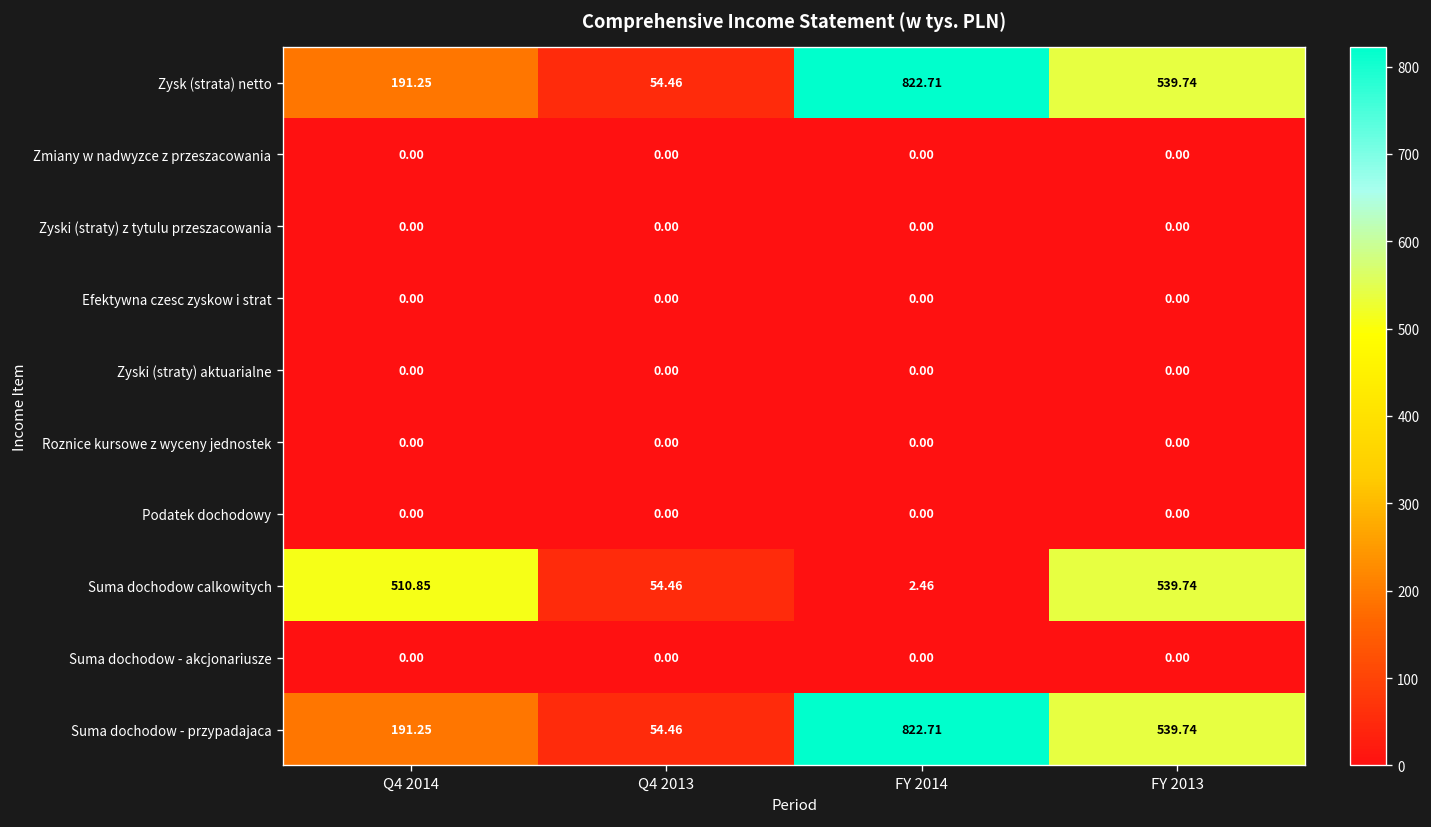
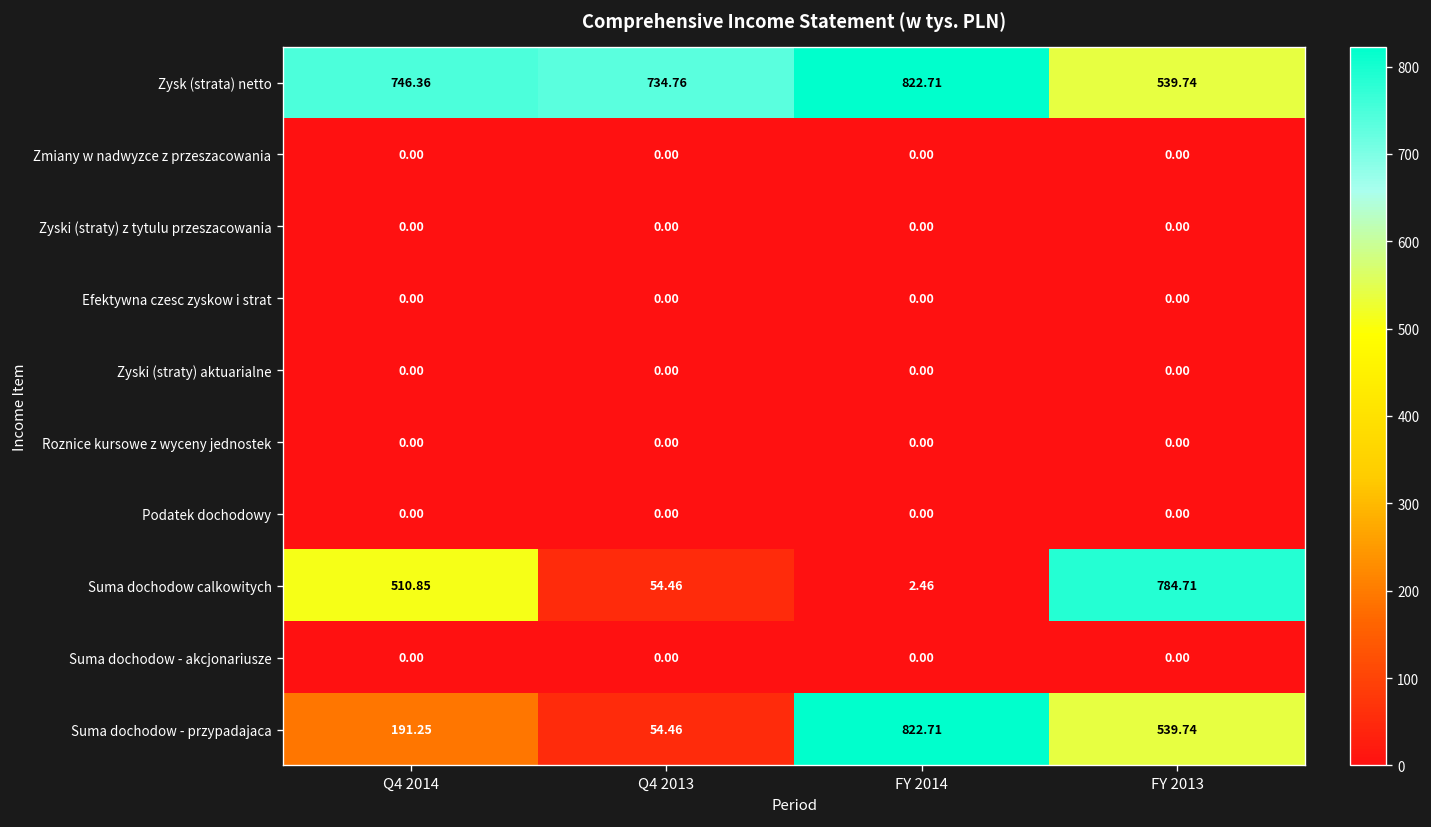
  {
    "Zysk (strata) netto": {
-     "Q4 2014": 191.25,
-     "Q4 2013": 54.46,
+     "Q4 2014": 746.36,
+     "Q4 2013": 734.76,
      "FY 2014": 822.71,
      "FY 2013": 539.74
    },
    "Zmiany w nadwyzce z przeszacowania": {
      "Q4 2014": 0.00,
      "Q4 2013": 0.00,
      "FY 2014": 0.00,
      "FY 2013": 0.00
    },
    "Zyski (straty) z tytulu przeszacowania": {
      "Q4 2014": 0.00,
      "Q4 2013": 0.00,
      "FY 2014": 0.00,
      "FY 2013": 0.00
    },
    "Efektywna czesc zyskow i strat": {
      "Q4 2014": 0.00,
      "Q4 2013": 0.00,
      "FY 2014": 0.00,
      "FY 2013": 0.00
    },
    "Zyski (straty) aktuarialne": {
      "Q4 2014": 0.00,
      "Q4 2013": 0.00,
      "FY 2014": 0.00,
      "FY 2013": 0.00
    },
    "Roznice kursowe z wyceny jednostek": {
      "Q4 2014": 0.00,
      "Q4 2013": 0.00,
      "FY 2014": 0.00,
      "FY 2013": 0.00
    },
    "Podatek dochodowy": {
      "Q4 2014": 0.00,
      "Q4 2013": 0.00,
      "FY 2014": 0.00,
      "FY 2013": 0.00
    },
    "Suma dochodow calkowitych": {
      "Q4 2014": 510.85,
      "Q4 2013": 54.46,
      "FY 2014": 2.46,
-     "FY 2013": 539.74
+     "FY 2013": 784.71
    },
    "Suma dochodow - akcjonariusze": {
      "Q4 2014": 0.00,
      "Q4 2013": 0.00,
      "FY 2014": 0.00,
      "FY 2013": 0.00
    },
    "Suma dochodow - przypadajaca": {
      "Q4 2014": 191.25,
      "Q4 2013": 54.46,
      "FY 2014": 822.71,
      "FY 2013": 539.74
    }
  }
